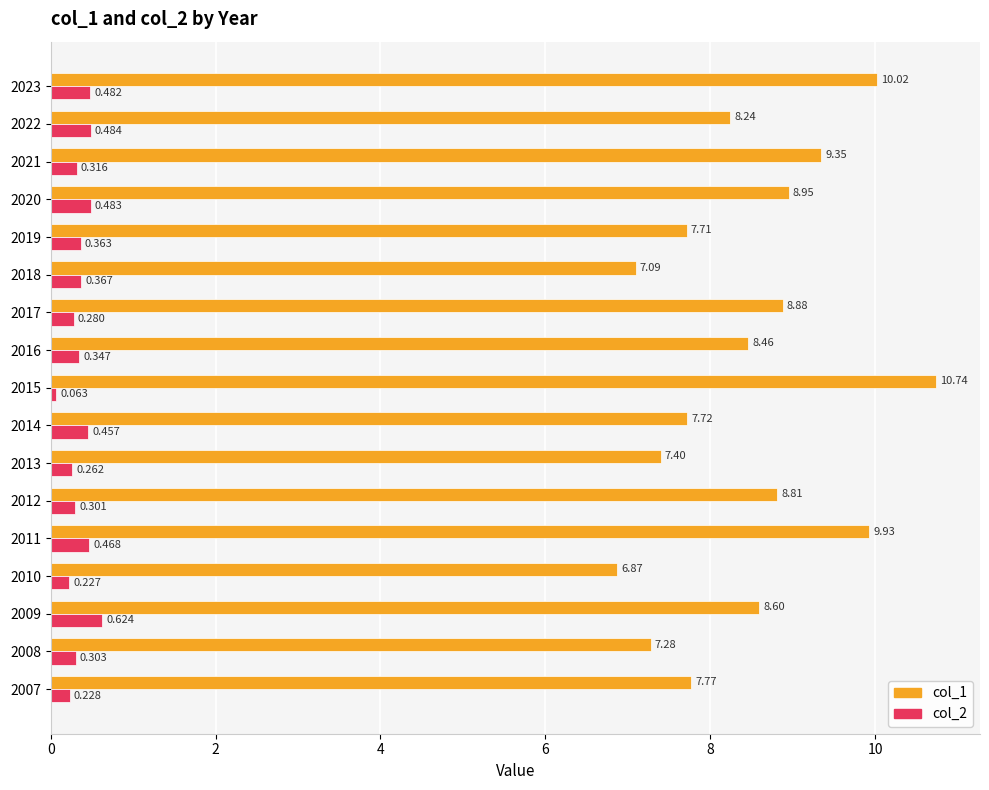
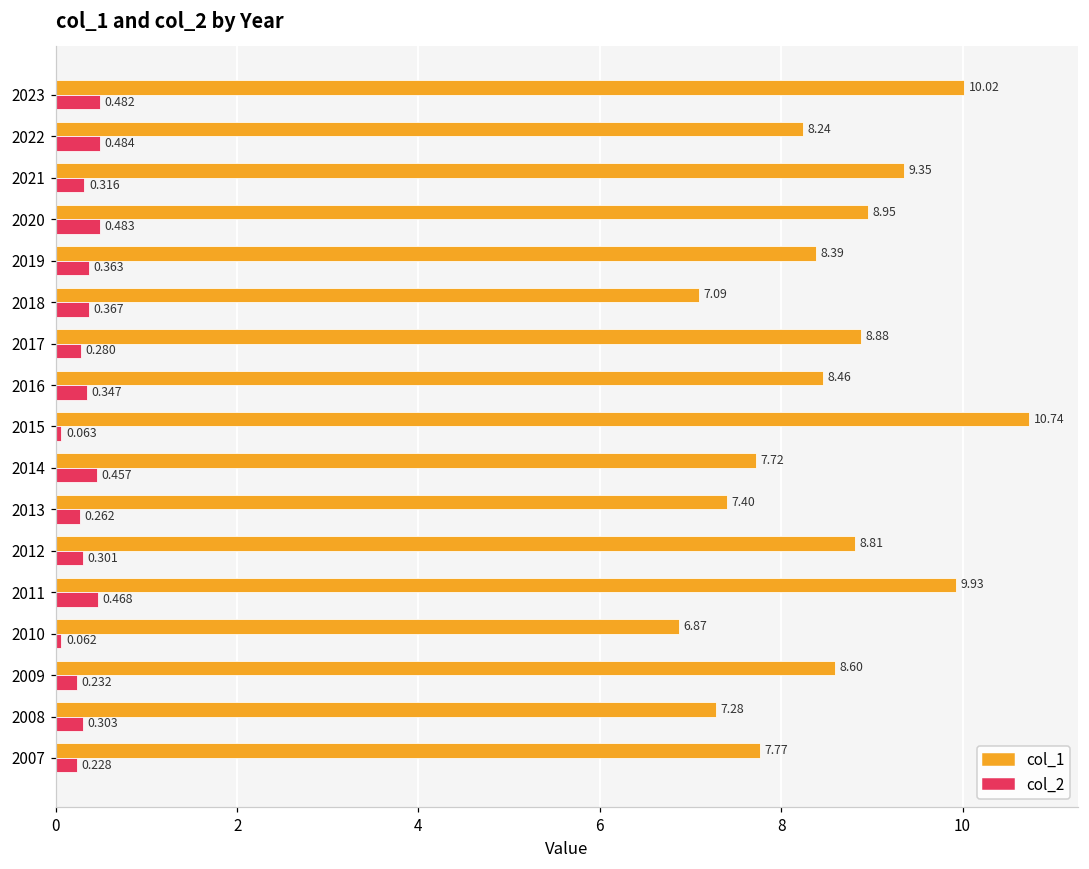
  {
    "col_1": {
      "2023": 10.02,
      "2022": 8.24,
      "2021": 9.35,
      "2020": 8.95,
-     "2019": 7.71,
+     "2019": 8.39,
      "2018": 7.09,
      "2017": 8.88,
      "2016": 8.46,
      "2015": 10.74,
      "2014": 7.72,
      "2013": 7.40,
      "2012": 8.81,
      "2011": 9.93,
      "2010": 6.87,
      "2009": 8.60,
      "2008": 7.28,
      "2007": 7.77
    },
    "col_2": {
      "2023": 0.482,
      "2022": 0.484,
      "2021": 0.316,
      "2020": 0.483,
      "2019": 0.363,
      "2018": 0.367,
      "2017": 0.280,
      "2016": 0.347,
      "2015": 0.063,
      "2014": 0.457,
      "2013": 0.262,
      "2012": 0.301,
      "2011": 0.468,
-     "2010": 0.227,
-     "2009": 0.624,
+     "2010": 0.062,
+     "2009": 0.232,
      "2008": 0.303,
      "2007": 0.228
    }
  }
